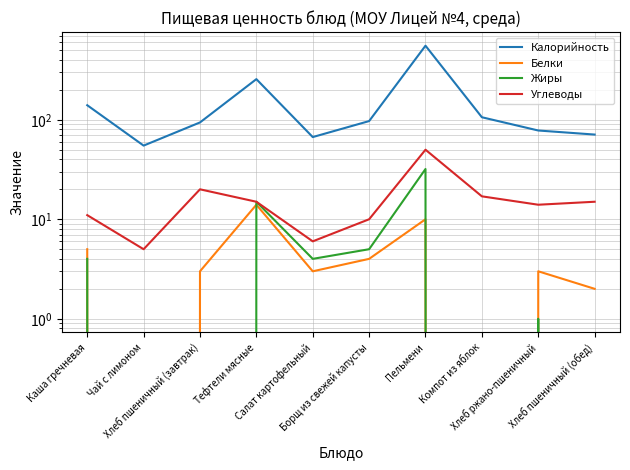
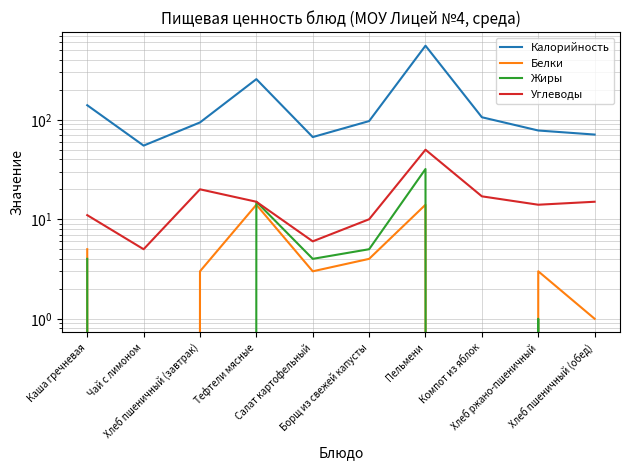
  {
    "Калорийность": {
      "Каша гречневая": 140,
      "Чай с лимоном": 60,
      "Хлеб пшеничный (завтрак)": 90,
      "Тефтели мясные": 260,
      "Салат картофельный": 70,
      "Борщ из свежей капусты": 100,
      "Пельмени": 600,
      "Компот из яблок": 110,
      "Хлеб ржано-пшеничный": 80,
      "Хлеб пшеничный (обед)": 70
    },
    "Белки": {
      "Каша гречневая": 5,
      "Хлеб пшеничный (завтрак)": 3,
      "Тефтели мясные": 14,
      "Салат картофельный": 3,
      "Борщ из свежей капусты": 4,
-     "Пельмени": 10,
+     "Пельмени": 14,
      "Хлеб ржано-пшеничный": 3,
-     "Хлеб пшеничный (обед)": 2
+     "Хлеб пшеничный (обед)": 1
    },
    "Жиры": {
      "Каша гречневая": 4,
      "Салат картофельный": 4,
      "Борщ из свежей капусты": 5,
      "Пельмени": 32,
      "Хлеб ржано-пшеничный": 1
    },
    "Углеводы": {
      "Каша гречневая": 11,
      "Чай с лимоном": 5,
      "Хлеб пшеничный (завтрак)": 20,
      "Салат картофельный": 6,
      "Борщ из свежей капусты": 10,
      "Пельмени": 50,
      "Компот из яблок": 17,
      "Хлеб ржано-пшеничный": 14,
      "Хлеб пшеничный (обед)": 15
    }
  }
